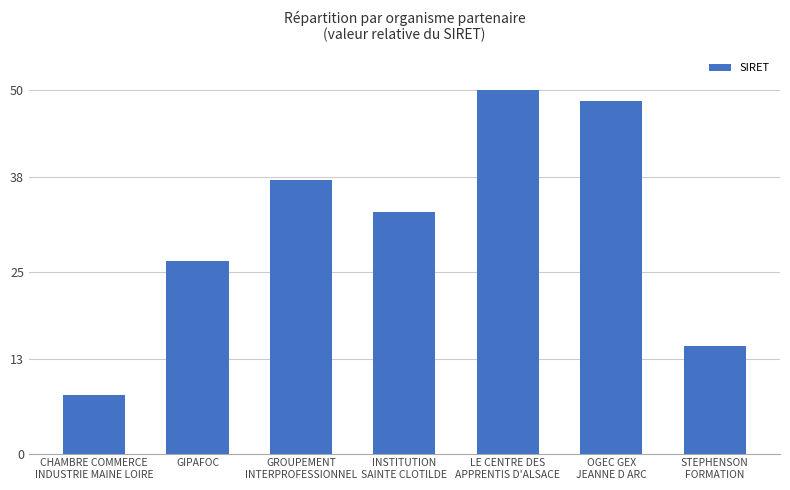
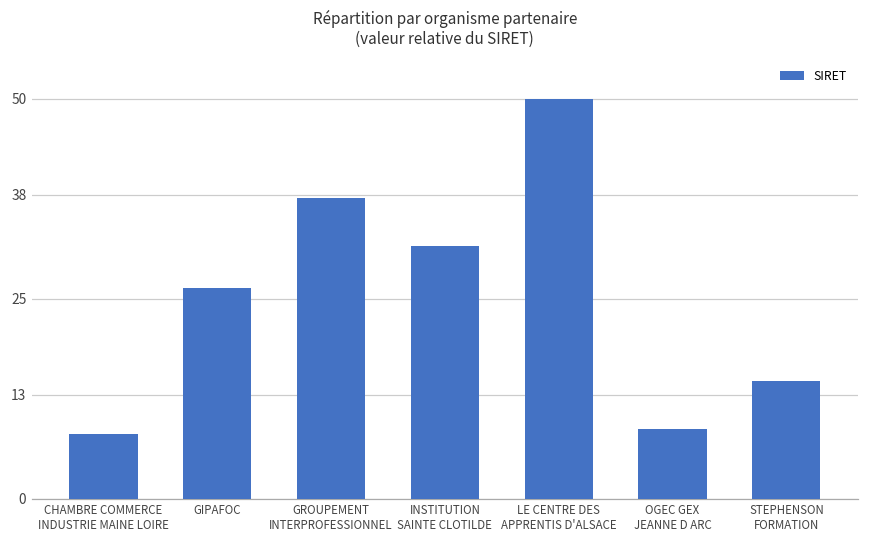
  {
    "CHAMBRE COMMERCE INDUSTRIE MAINE LOIRE": 8,
    "GIPAFOC": 26,
    "GROUPEMENT INTERPROFESSIONNEL": 38,
-   "INSTITUTION SAINTE CLOTILDE": 33,
+   "INSTITUTION SAINTE CLOTILDE": 32,
    "LE CENTRE DES APPRENTIS D'ALSACE": 50,
-   "OGEC GEX JEANNE D ARC": 49,
+   "OGEC GEX JEANNE D ARC": 9,
    "STEPHENSON FORMATION": 15
  }
